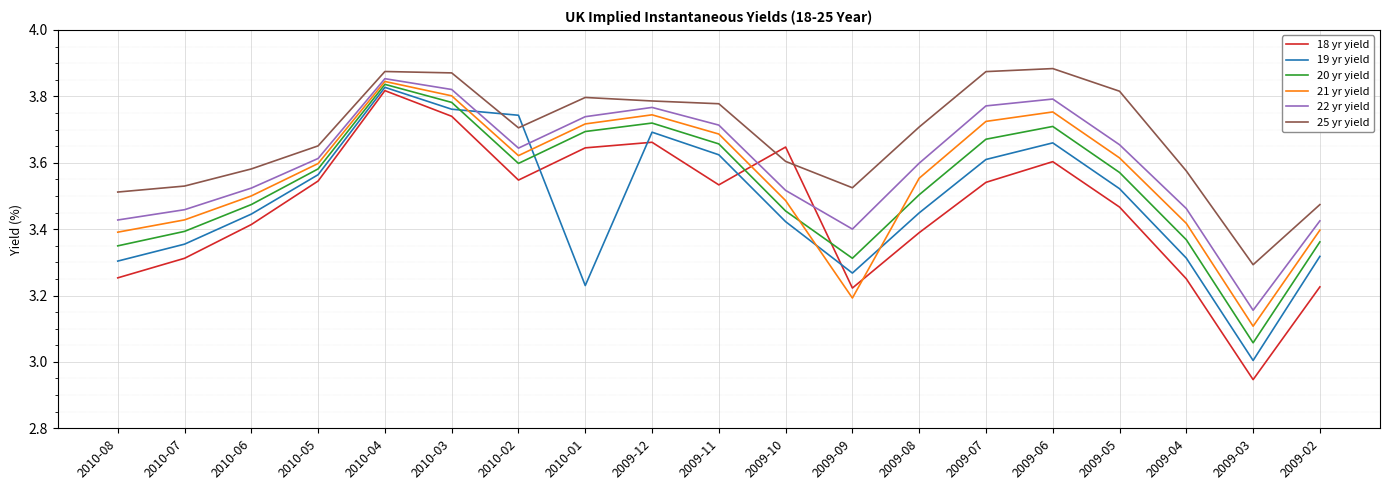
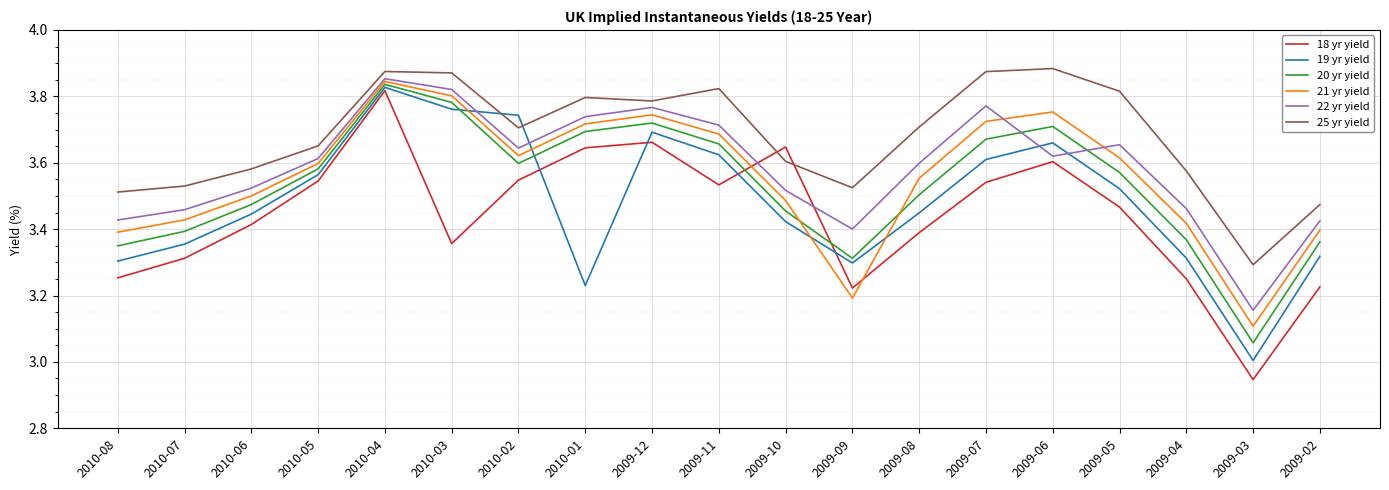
  {
    "18 yr yield": {
      "2010-08": 3.25,
      "2010-07": 3.31,
      "2010-06": 3.41,
      "2010-05": 3.54,
      "2010-04": 3.82,
-     "2010-03": 3.74,
+     "2010-03": 3.36,
      "2010-02": 3.55,
      "2010-01": 3.64,
      "2009-12": 3.66,
      "2009-11": 3.53,
      "2009-10": 3.65,
      "2009-09": 3.22,
      "2009-08": 3.39,
      "2009-07": 3.54,
      "2009-06": 3.60,
      "2009-05": 3.47,
      "2009-04": 3.25,
      "2009-03": 2.95,
      "2009-02": 3.23
    },
    "19 yr yield": {
      "2010-08": 3.30,
      "2010-07": 3.35,
      "2010-06": 3.45,
      "2010-05": 3.56,
      "2010-04": 3.83,
      "2010-03": 3.76,
      "2010-02": 3.74,
      "2010-01": 3.23,
      "2009-12": 3.69,
      "2009-11": 3.62,
      "2009-10": 3.42,
-     "2009-09": 3.27,
+     "2009-09": 3.30,
      "2009-08": 3.45,
      "2009-07": 3.61,
      "2009-06": 3.66,
      "2009-05": 3.52,
      "2009-04": 3.31,
      "2009-03": 3.00,
      "2009-02": 3.32
    },
    "20 yr yield": {
      "2010-08": 3.35,
      "2010-07": 3.39,
      "2010-06": 3.47,
      "2010-05": 3.58,
      "2010-04": 3.84,
      "2010-03": 3.78,
      "2010-02": 3.60,
      "2010-01": 3.69,
      "2009-12": 3.72,
      "2009-11": 3.66,
      "2009-10": 3.45,
      "2009-09": 3.31,
      "2009-08": 3.50,
      "2009-07": 3.67,
      "2009-06": 3.71,
      "2009-05": 3.57,
      "2009-04": 3.37,
      "2009-03": 3.06,
      "2009-02": 3.36
    },
    "21 yr yield": {
      "2010-08": 3.39,
      "2010-07": 3.43,
      "2010-06": 3.50,
      "2010-05": 3.60,
      "2010-04": 3.84,
      "2010-03": 3.80,
      "2010-02": 3.62,
      "2010-01": 3.72,
      "2009-12": 3.74,
      "2009-11": 3.69,
      "2009-10": 3.49,
      "2009-09": 3.19,
      "2009-08": 3.55,
      "2009-07": 3.72,
      "2009-06": 3.75,
      "2009-05": 3.61,
      "2009-04": 3.42,
      "2009-03": 3.11,
      "2009-02": 3.40
    },
    "22 yr yield": {
      "2010-08": 3.43,
      "2010-07": 3.46,
      "2010-06": 3.52,
      "2010-05": 3.61,
      "2010-04": 3.85,
      "2010-03": 3.82,
      "2010-02": 3.64,
      "2010-01": 3.74,
      "2009-12": 3.77,
      "2009-11": 3.71,
      "2009-10": 3.52,
      "2009-09": 3.40,
      "2009-08": 3.60,
      "2009-07": 3.77,
-     "2009-06": 3.79,
+     "2009-06": 3.62,
      "2009-05": 3.65,
      "2009-04": 3.46,
      "2009-03": 3.16,
      "2009-02": 3.42
    },
    "25 yr yield": {
      "2010-08": 3.51,
      "2010-07": 3.53,
      "2010-06": 3.58,
      "2010-05": 3.65,
      "2010-04": 3.87,
      "2010-03": 3.87,
      "2010-02": 3.71,
      "2010-01": 3.80,
      "2009-12": 3.79,
-     "2009-11": 3.78,
+     "2009-11": 3.82,
      "2009-10": 3.60,
      "2009-09": 3.52,
      "2009-08": 3.71,
      "2009-07": 3.87,
      "2009-06": 3.88,
      "2009-05": 3.82,
      "2009-04": 3.58,
      "2009-03": 3.29,
      "2009-02": 3.47
    }
  }
